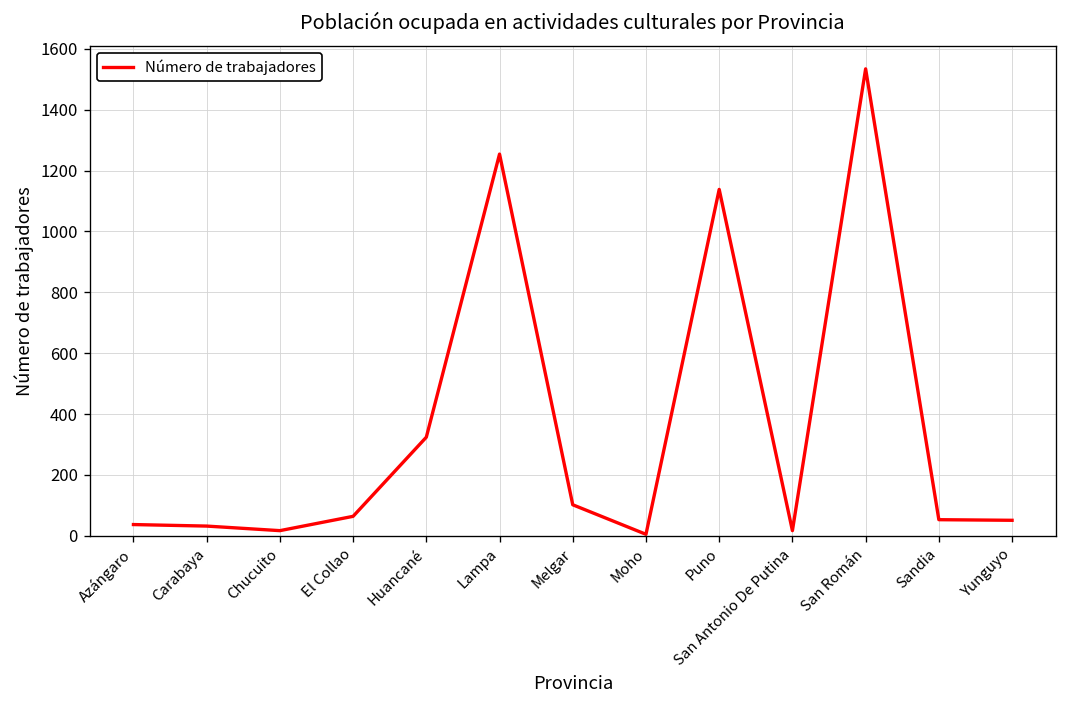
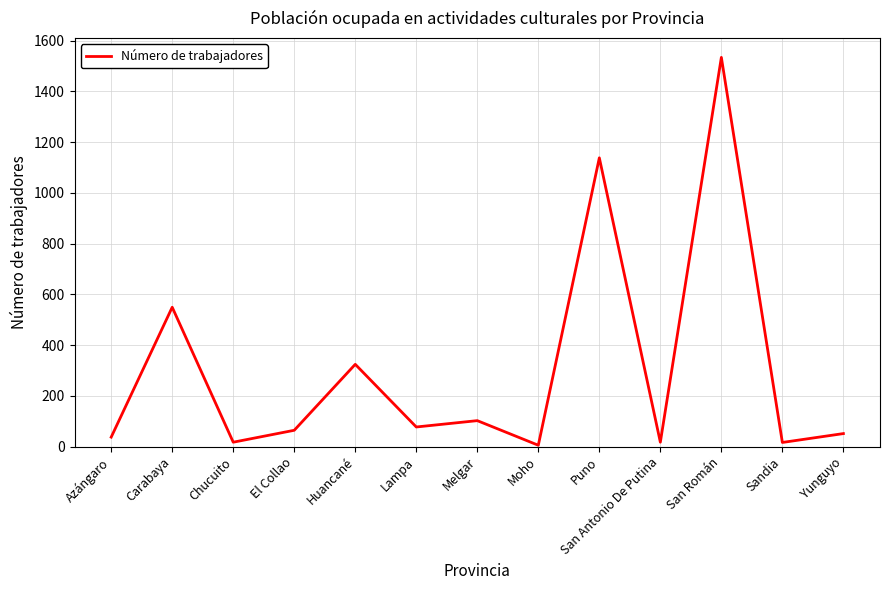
  {
    "Azángaro": 40,
-   "Carabaya": 30,
+   "Carabaya": 550,
    "Chucuito": 20,
    "El Collao": 60,
    "Huancané": 320,
-   "Lampa": 1250,
+   "Lampa": 80,
    "Melgar": 100,
    "Moho": 10,
    "Puno": 1140,
    "San Antonio De Putina": 20,
    "San Román": 1530,
-   "Sandia": 50,
+   "Sandia": 20,
    "Yunguyo": 50
  }
